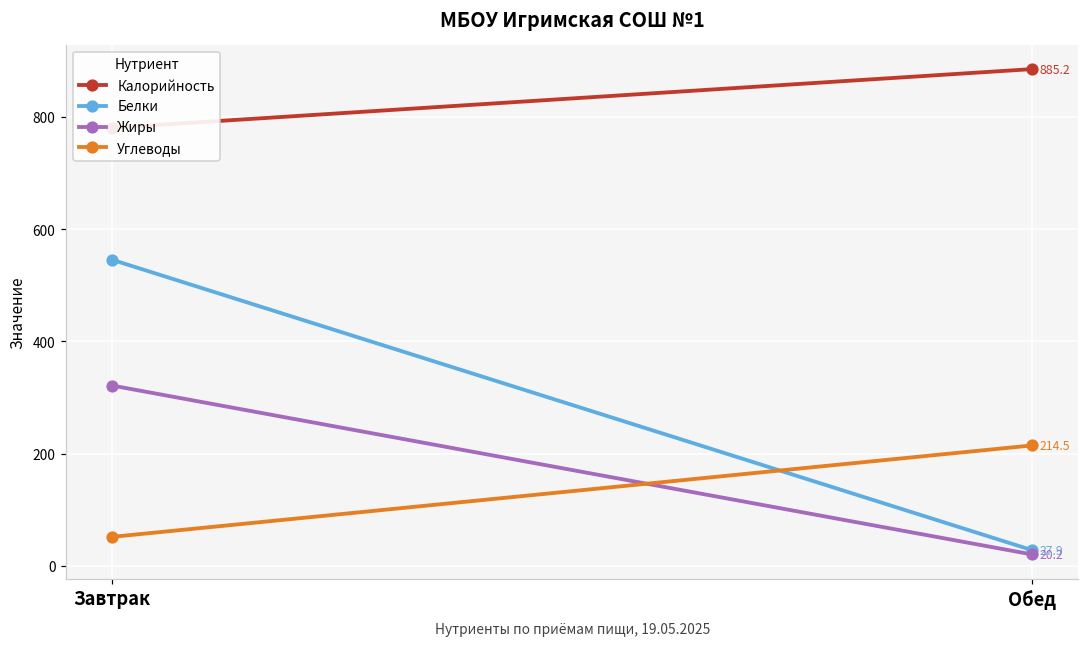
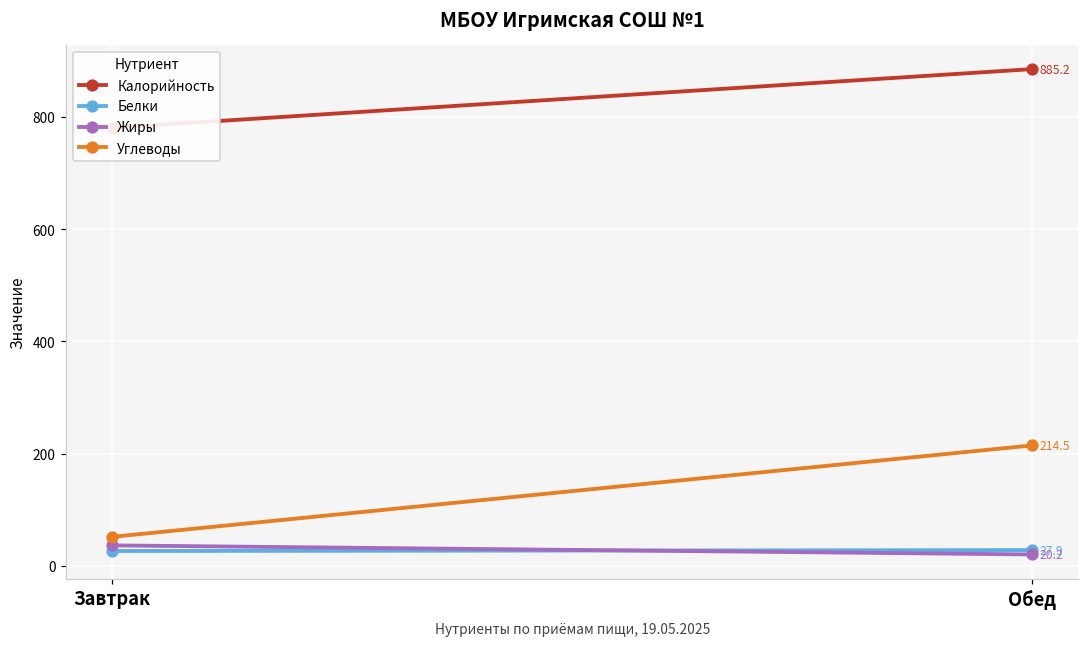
  {
    "Калорийность": {
      "Обед": 885.2
    },
    "Белки": {
-     "Завтрак": 550
+     "Завтрак": 30
    },
    "Жиры": {
-     "Завтрак": 320
+     "Завтрак": 40
    },
    "Углеводы": {
      "Обед": 214.5
    }
  }
